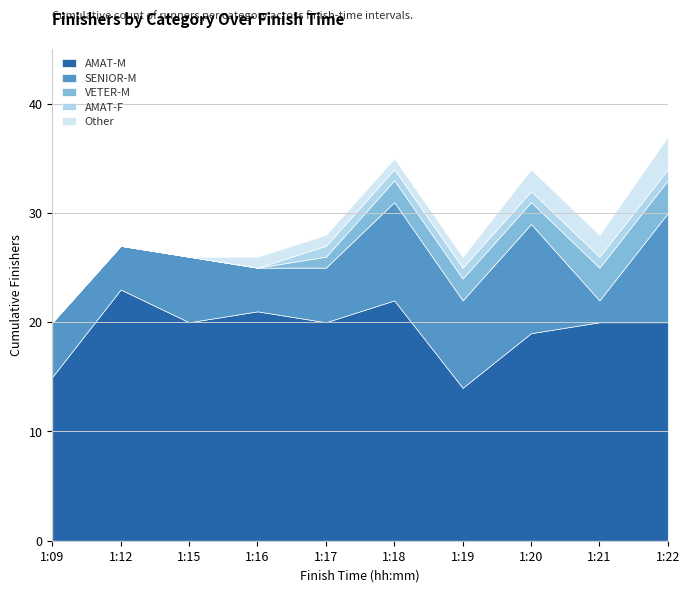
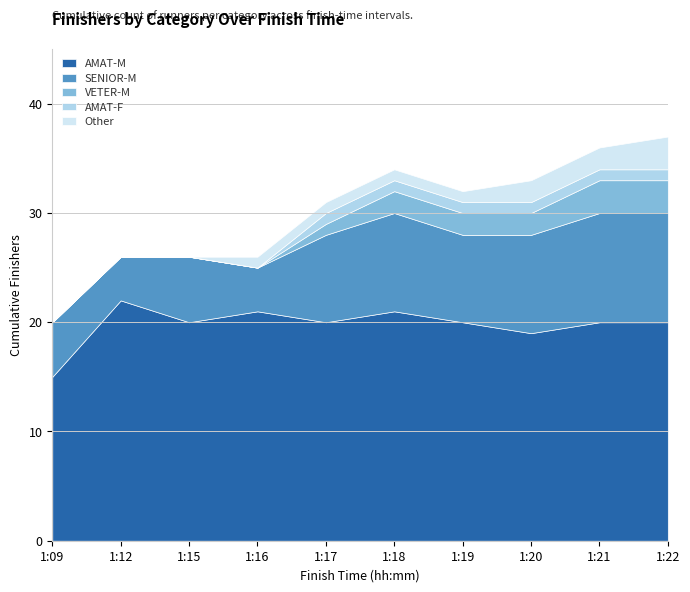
  {
    "AMAT-M": {
      "1:09": 15,
-     "1:12": 23,
+     "1:12": 22,
      "1:15": 20,
      "1:16": 21,
      "1:17": 20,
-     "1:18": 22,
-     "1:19": 14,
+     "1:18": 21,
+     "1:19": 20,
      "1:20": 19,
      "1:21": 20,
      "1:22": 20
    },
    "SENIOR-M": {
-     "1:17": 5,
+     "1:17": 8,
      "1:18": 9,
      "1:19": 8,
-     "1:20": 10,
-     "1:21": 2,
+     "1:20": 9,
+     "1:21": 10,
      "1:22": 10
    }
  }
